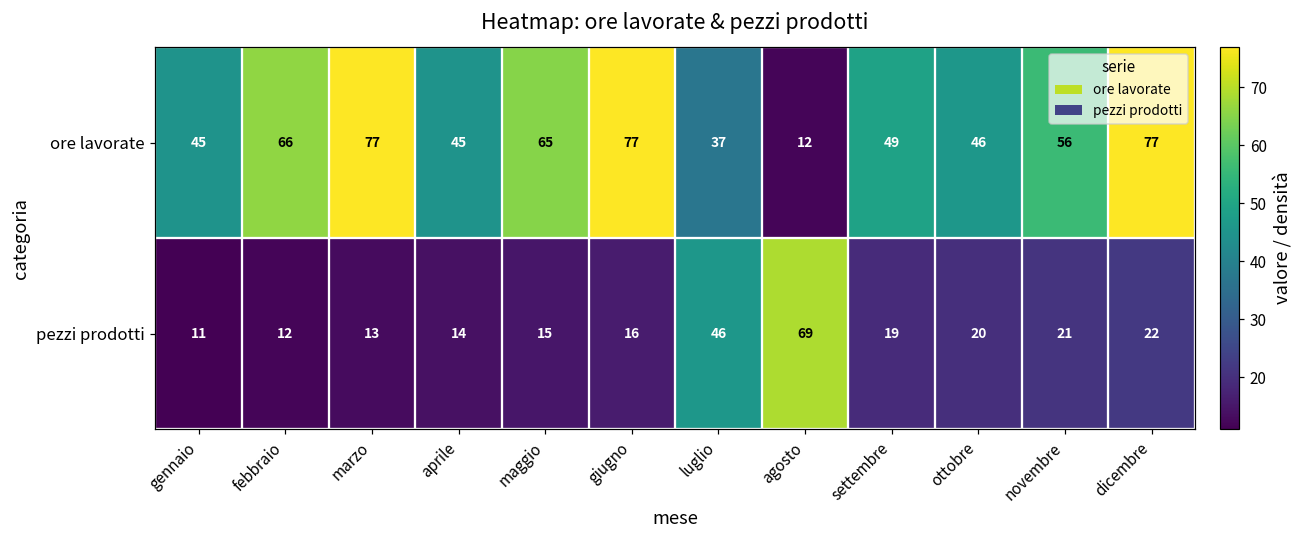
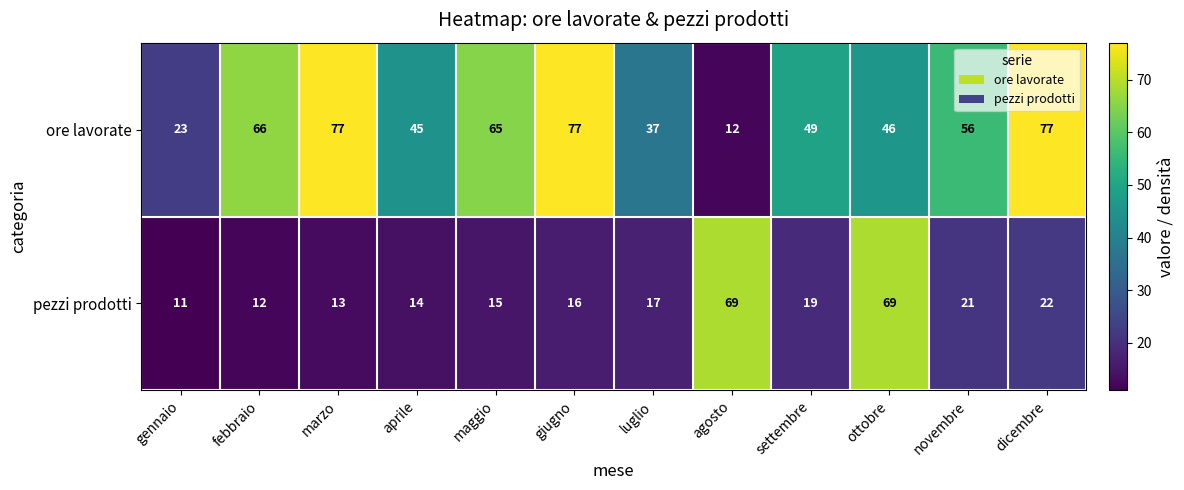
  {
    "ore lavorate": {
-     "gennaio": 45,
+     "gennaio": 23,
      "febbraio": 66,
      "marzo": 77,
      "aprile": 45,
      "maggio": 65,
      "giugno": 77,
      "luglio": 37,
      "agosto": 12,
      "settembre": 49,
      "ottobre": 46,
      "novembre": 56,
      "dicembre": 77
    },
    "pezzi prodotti": {
      "gennaio": 11,
      "febbraio": 12,
      "marzo": 13,
      "aprile": 14,
      "maggio": 15,
      "giugno": 16,
-     "luglio": 46,
+     "luglio": 17,
      "agosto": 69,
      "settembre": 19,
-     "ottobre": 20,
+     "ottobre": 69,
      "novembre": 21,
      "dicembre": 22
    }
  }
